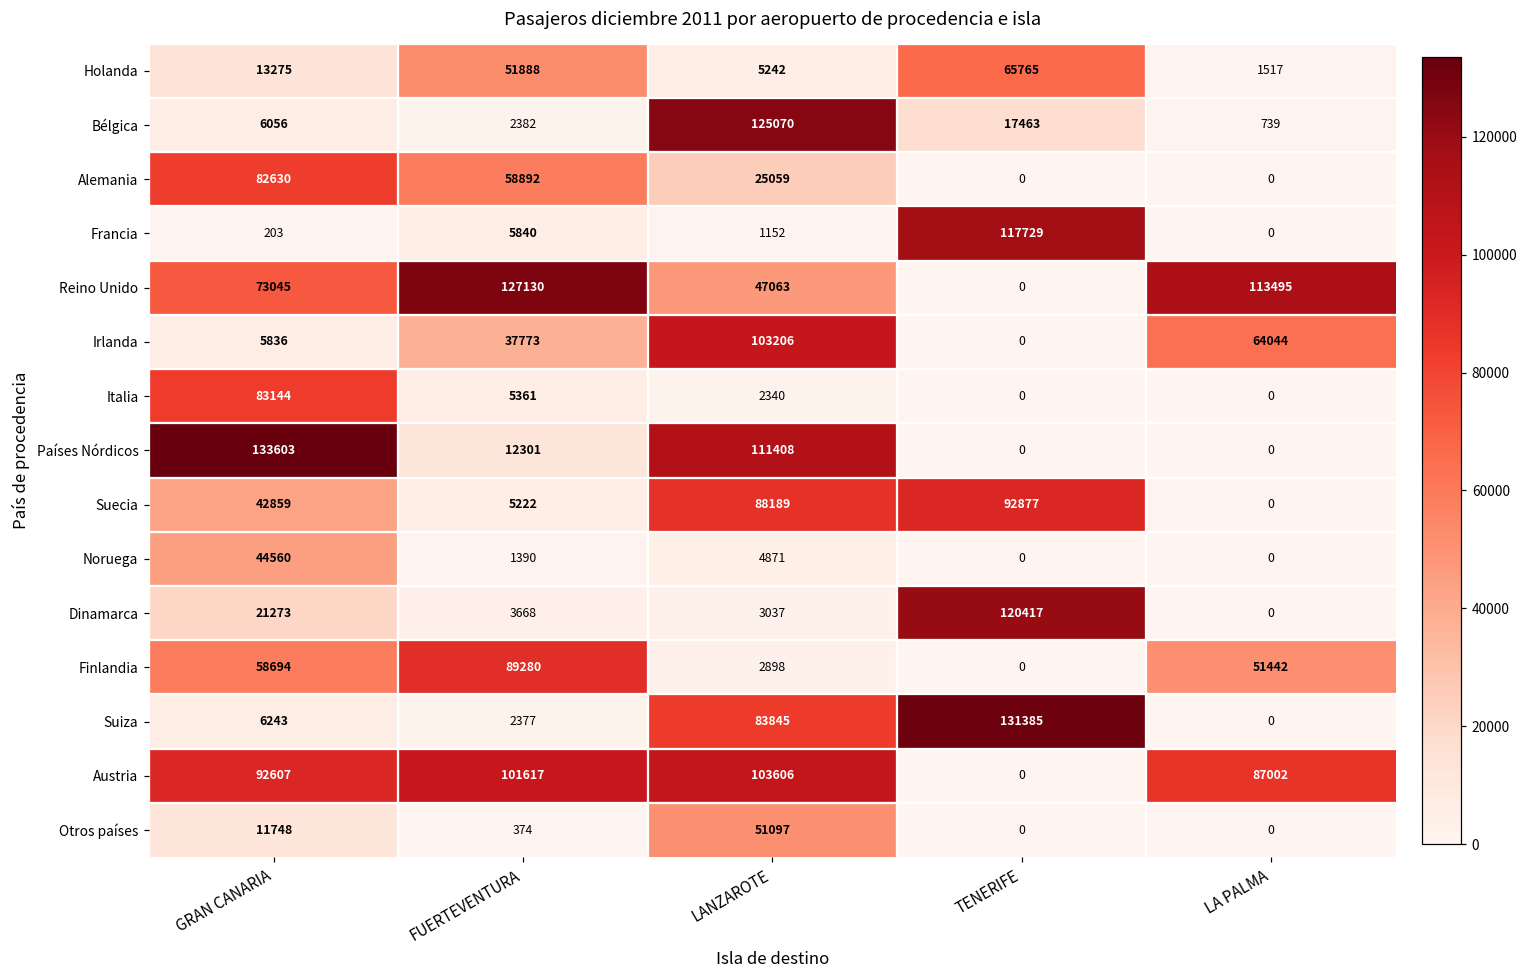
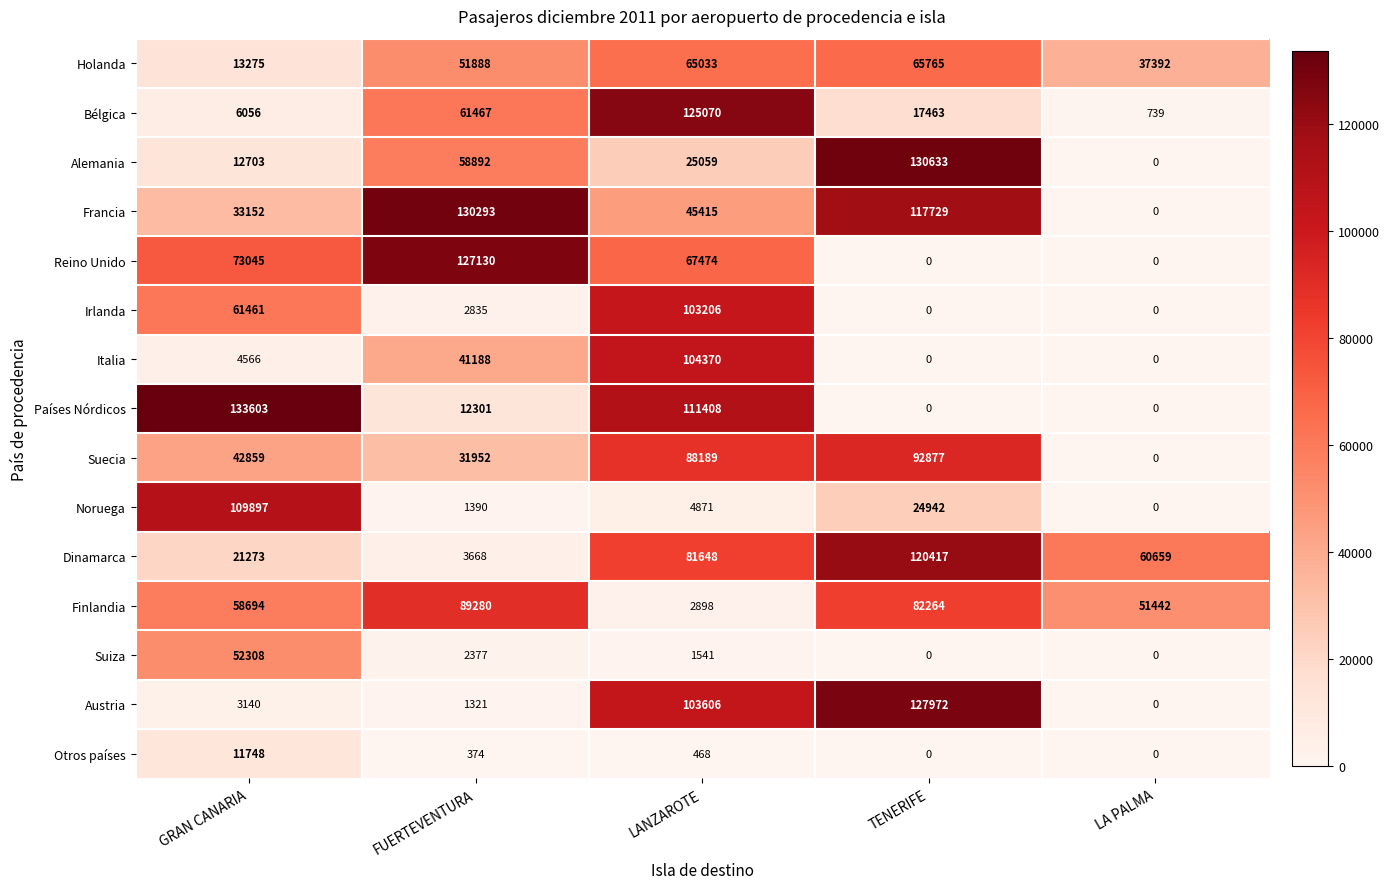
  {
    "Holanda": {
      "GRAN CANARIA": 13275,
      "FUERTEVENTURA": 51888,
-     "LANZAROTE": 5242,
+     "LANZAROTE": 65033,
      "TENERIFE": 65765,
-     "LA PALMA": 1517
+     "LA PALMA": 37392
    },
    "Bélgica": {
      "GRAN CANARIA": 6056,
-     "FUERTEVENTURA": 2382,
+     "FUERTEVENTURA": 61467,
      "LANZAROTE": 125070,
      "TENERIFE": 17463,
      "LA PALMA": 739
    },
    "Alemania": {
-     "GRAN CANARIA": 82630,
+     "GRAN CANARIA": 12703,
      "FUERTEVENTURA": 58892,
      "LANZAROTE": 25059,
-     "TENERIFE": 0,
+     "TENERIFE": 130633,
      "LA PALMA": 0
    },
    "Francia": {
-     "GRAN CANARIA": 203,
-     "FUERTEVENTURA": 5840,
-     "LANZAROTE": 1152,
+     "GRAN CANARIA": 33152,
+     "FUERTEVENTURA": 130293,
+     "LANZAROTE": 45415,
      "TENERIFE": 117729,
      "LA PALMA": 0
    },
    "Reino Unido": {
      "GRAN CANARIA": 73045,
      "FUERTEVENTURA": 127130,
-     "LANZAROTE": 47063,
+     "LANZAROTE": 67474,
      "TENERIFE": 0,
-     "LA PALMA": 113495
+     "LA PALMA": 0
    },
    "Irlanda": {
-     "GRAN CANARIA": 5836,
-     "FUERTEVENTURA": 37773,
+     "GRAN CANARIA": 61461,
+     "FUERTEVENTURA": 2835,
      "LANZAROTE": 103206,
      "TENERIFE": 0,
-     "LA PALMA": 64044
+     "LA PALMA": 0
    },
    "Italia": {
-     "GRAN CANARIA": 83144,
-     "FUERTEVENTURA": 5361,
-     "LANZAROTE": 2340,
+     "GRAN CANARIA": 4566,
+     "FUERTEVENTURA": 41188,
+     "LANZAROTE": 104370,
      "TENERIFE": 0,
      "LA PALMA": 0
    },
    "Países Nórdicos": {
      "GRAN CANARIA": 133603,
      "FUERTEVENTURA": 12301,
      "LANZAROTE": 111408,
      "TENERIFE": 0,
      "LA PALMA": 0
    },
    "Suecia": {
      "GRAN CANARIA": 42859,
-     "FUERTEVENTURA": 5222,
+     "FUERTEVENTURA": 31952,
      "LANZAROTE": 88189,
      "TENERIFE": 92877,
      "LA PALMA": 0
    },
    "Noruega": {
-     "GRAN CANARIA": 44560,
+     "GRAN CANARIA": 109897,
      "FUERTEVENTURA": 1390,
      "LANZAROTE": 4871,
-     "TENERIFE": 0,
+     "TENERIFE": 24942,
      "LA PALMA": 0
    },
    "Dinamarca": {
      "GRAN CANARIA": 21273,
      "FUERTEVENTURA": 3668,
-     "LANZAROTE": 3037,
+     "LANZAROTE": 81648,
      "TENERIFE": 120417,
-     "LA PALMA": 0
+     "LA PALMA": 60659
    },
    "Finlandia": {
      "GRAN CANARIA": 58694,
      "FUERTEVENTURA": 89280,
      "LANZAROTE": 2898,
-     "TENERIFE": 0,
+     "TENERIFE": 82264,
      "LA PALMA": 51442
    },
    "Suiza": {
-     "GRAN CANARIA": 6243,
+     "GRAN CANARIA": 52308,
      "FUERTEVENTURA": 2377,
-     "LANZAROTE": 83845,
-     "TENERIFE": 131385,
+     "LANZAROTE": 1541,
+     "TENERIFE": 0,
      "LA PALMA": 0
    },
    "Austria": {
-     "GRAN CANARIA": 92607,
-     "FUERTEVENTURA": 101617,
+     "GRAN CANARIA": 3140,
+     "FUERTEVENTURA": 1321,
      "LANZAROTE": 103606,
-     "TENERIFE": 0,
-     "LA PALMA": 87002
+     "TENERIFE": 127972,
+     "LA PALMA": 0
    },
    "Otros países": {
      "GRAN CANARIA": 11748,
      "FUERTEVENTURA": 374,
-     "LANZAROTE": 51097,
+     "LANZAROTE": 468,
      "TENERIFE": 0,
      "LA PALMA": 0
    }
  }
